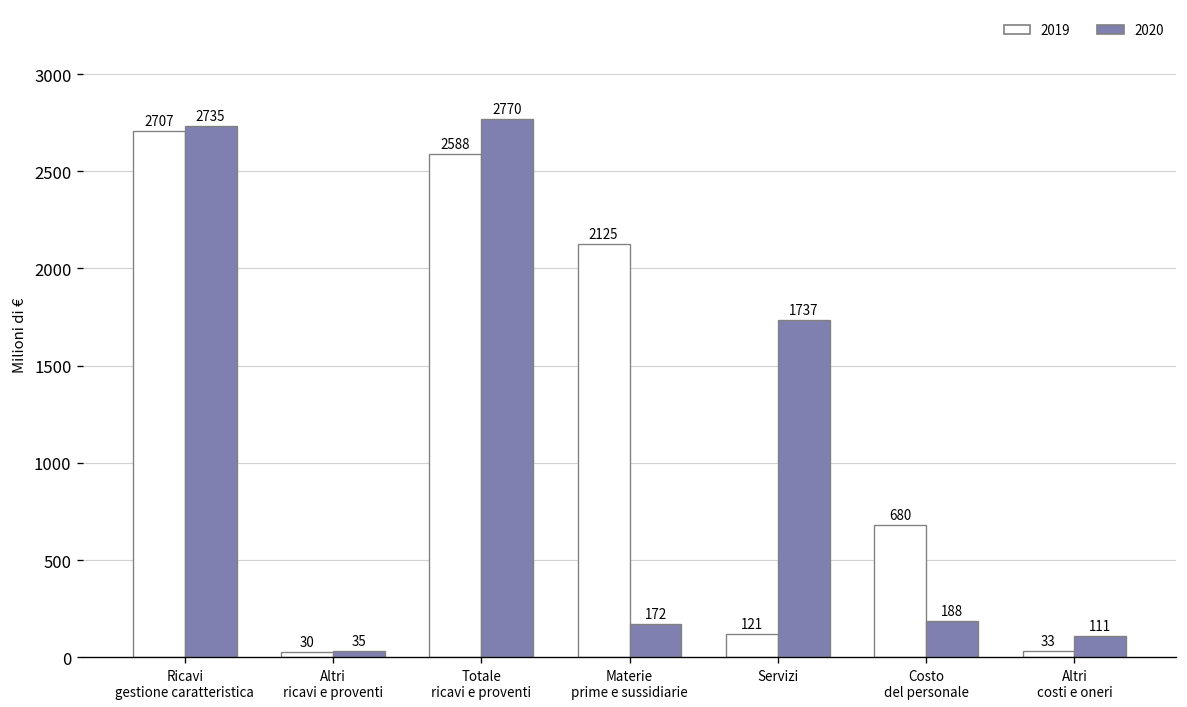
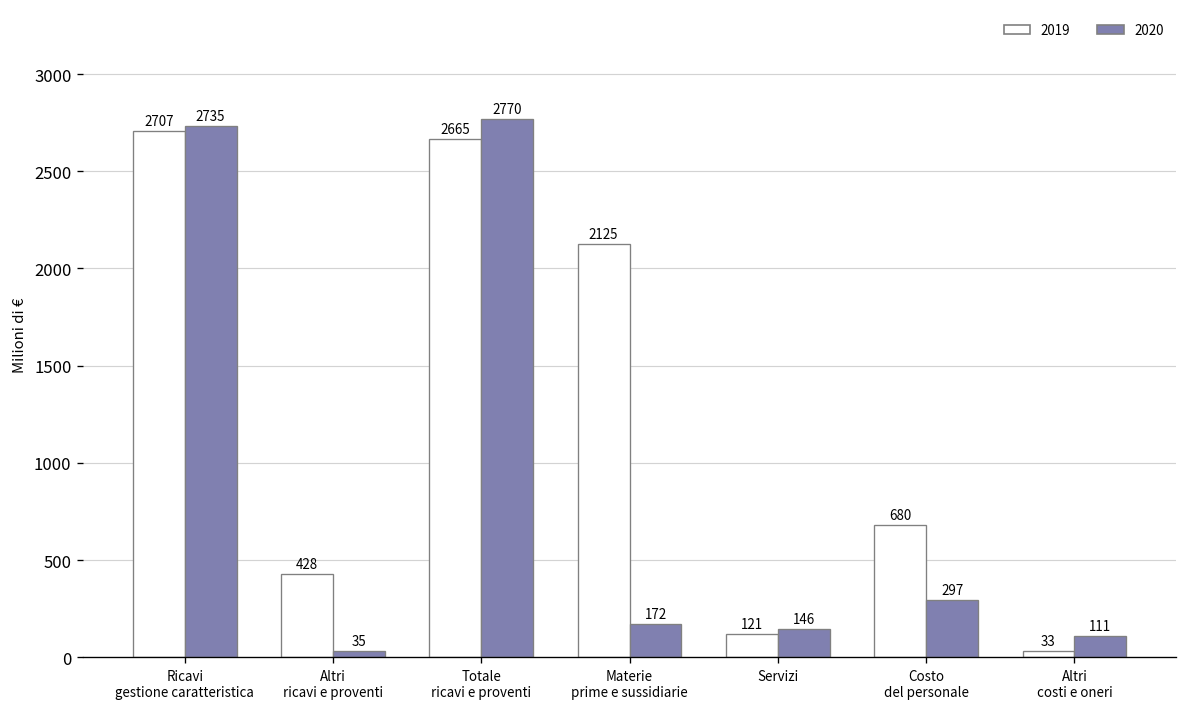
  {
    "2019": {
      "Ricavi gestione caratteristica": 2707,
-     "Altri ricavi e proventi": 30,
-     "Totale ricavi e proventi": 2588,
+     "Altri ricavi e proventi": 428,
+     "Totale ricavi e proventi": 2665,
      "Materie prime e sussidiarie": 2125,
      "Servizi": 121,
      "Costo del personale": 680,
      "Altri costi e oneri": 33
    },
    "2020": {
      "Ricavi gestione caratteristica": 2735,
      "Altri ricavi e proventi": 35,
      "Totale ricavi e proventi": 2770,
      "Materie prime e sussidiarie": 172,
-     "Servizi": 1737,
-     "Costo del personale": 188,
+     "Servizi": 146,
+     "Costo del personale": 297,
      "Altri costi e oneri": 111
    }
  }
